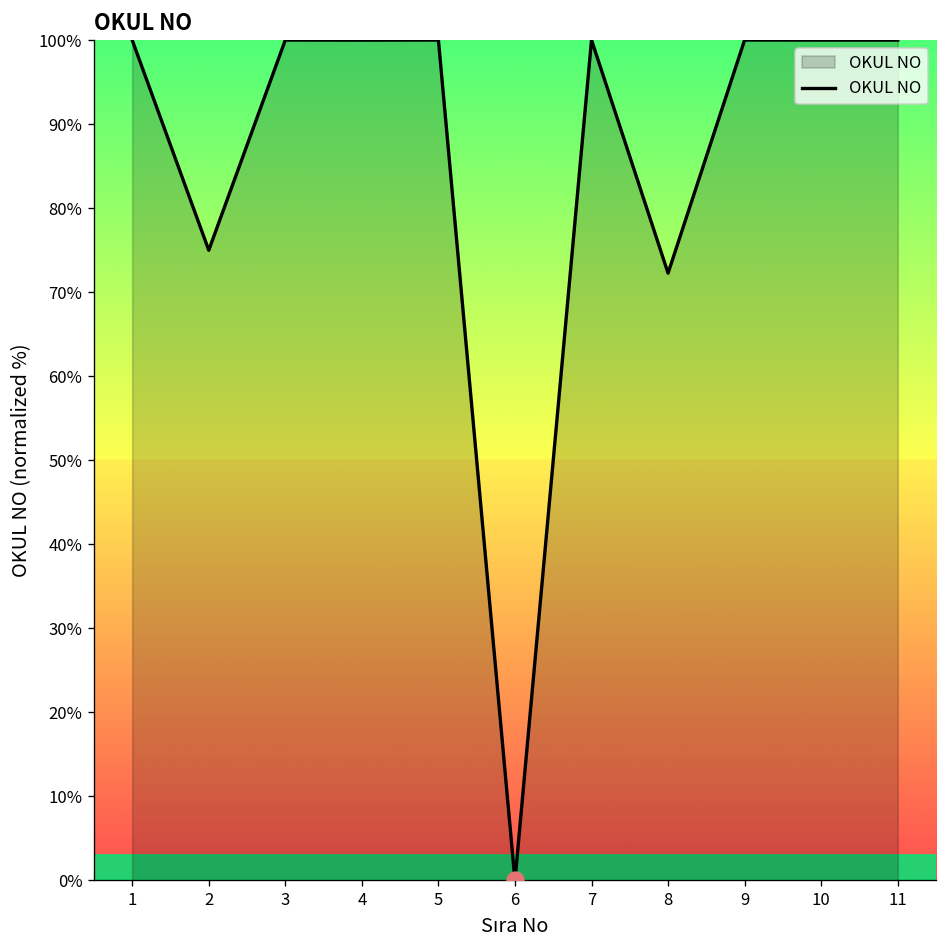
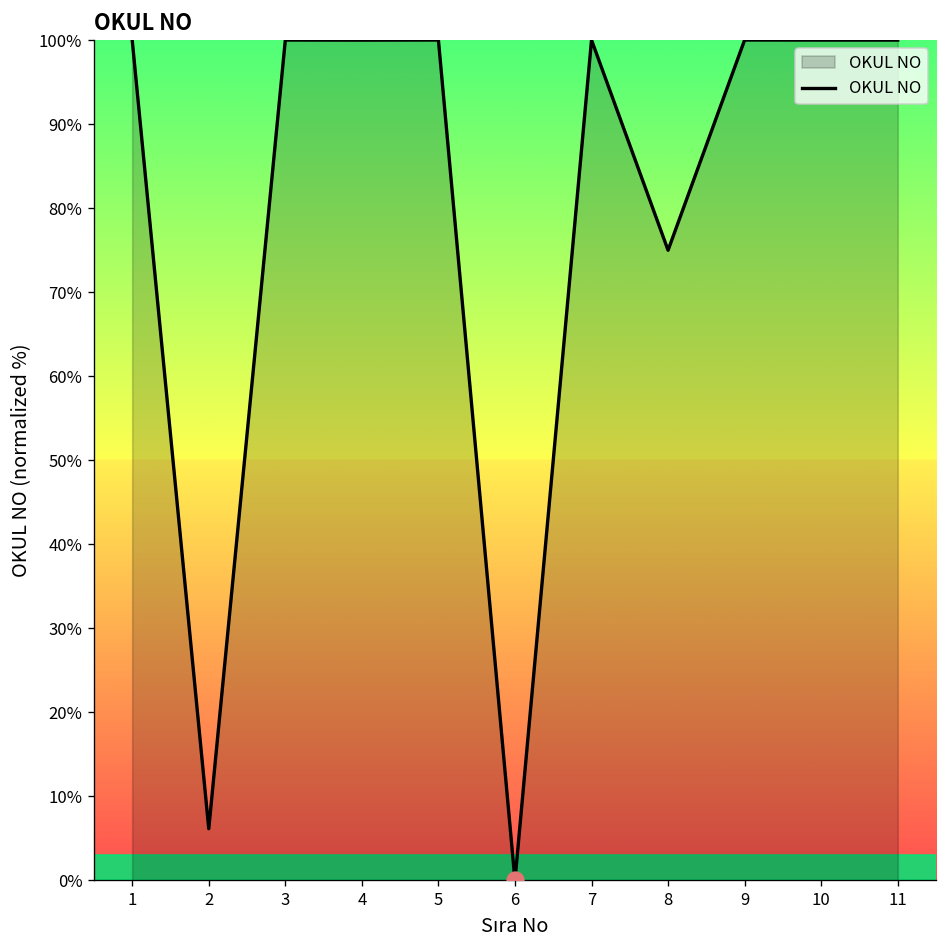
  {
    "OKUL NO": {
      "1": "100%",
-     "2": "75%",
+     "2": "6%",
      "3": "100%",
      "4": "100%",
      "5": "100%",
      "7": "100%",
-     "8": "72%",
+     "8": "75%",
      "9": "100%",
      "10": "100%",
      "11": "100%"
    }
  }
